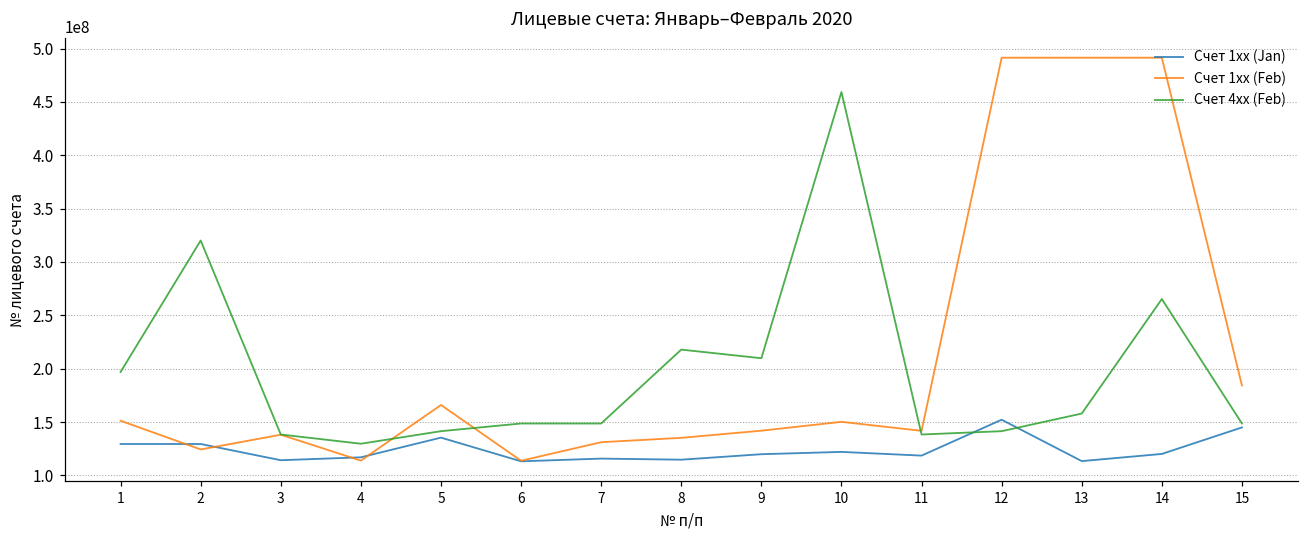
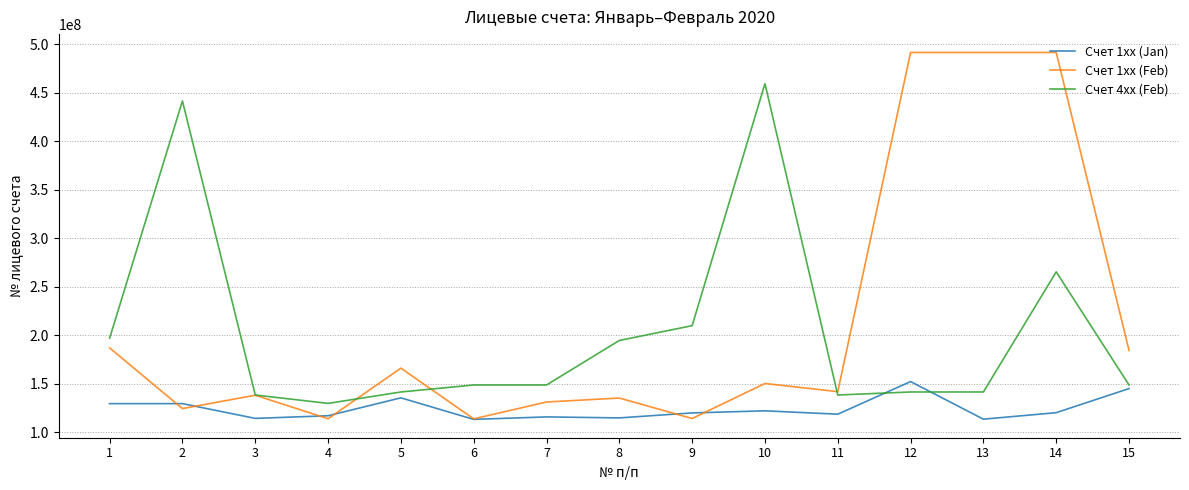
  {
    "Счет 1xx (Jan)": {
      "1": 130000000,
      "2": 130000000,
      "3": 110000000,
      "4": 120000000,
      "5": 140000000,
      "7": 120000000,
      "8": 110000000,
      "9": 120000000,
      "10": 120000000,
      "11": 120000000,
      "12": 150000000,
      "13": 110000000,
      "14": 120000000,
      "15": 140000000
    },
    "Счет 1xx (Feb)": {
-     "1": 150000000,
+     "1": 190000000,
      "2": 120000000,
      "4": 110000000,
      "5": 170000000,
      "7": 130000000,
      "8": 140000000,
-     "9": 140000000,
+     "9": 110000000,
      "10": 150000000,
      "11": 140000000,
      "12": 490000000,
      "13": 490000000,
      "14": 490000000,
      "15": 180000000
    },
    "Счет 4xx (Feb)": {
      "1": 200000000,
-     "2": 320000000,
+     "2": 440000000,
      "4": 130000000,
      "5": 140000000,
      "6": 150000000,
      "7": 150000000,
-     "8": 220000000,
+     "8": 190000000,
      "9": 210000000,
      "10": 460000000,
      "11": 140000000,
      "12": 140000000,
-     "13": 160000000,
+     "13": 140000000,
      "14": 270000000,
      "15": 150000000
    }
  }
